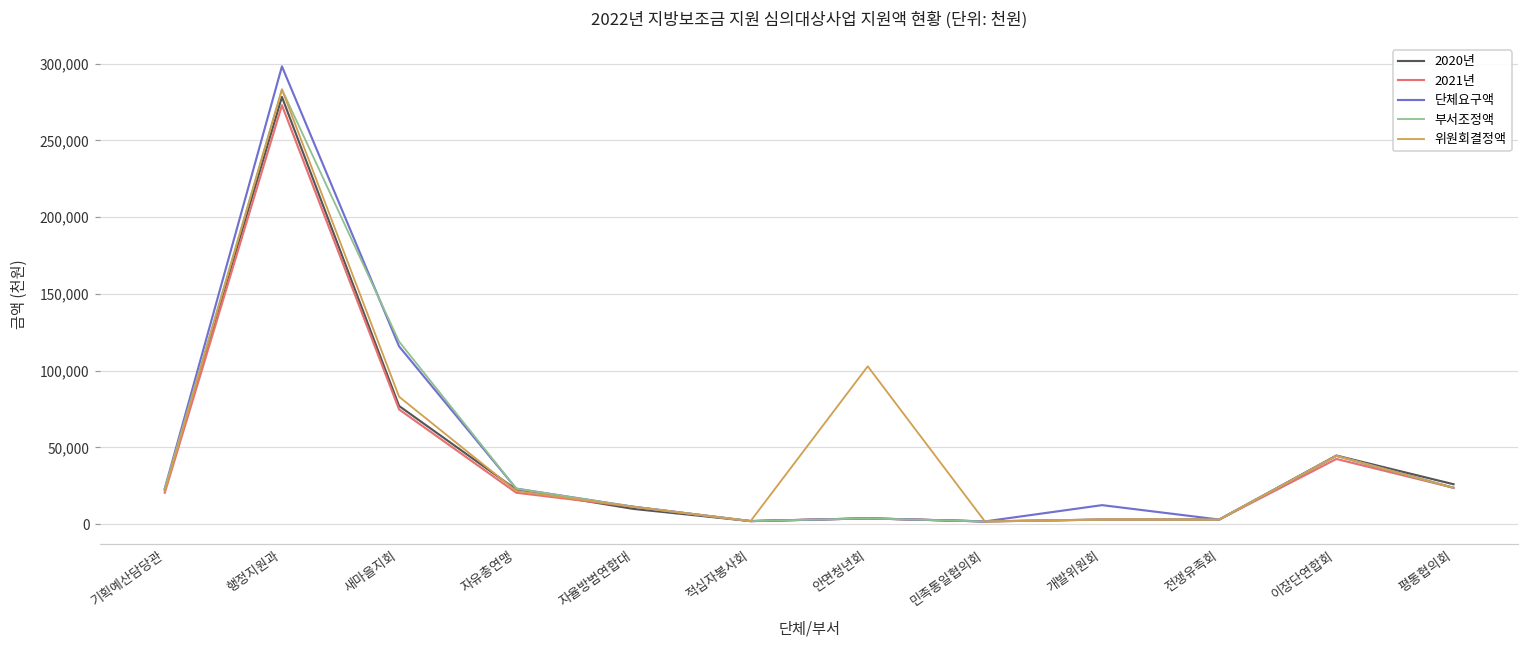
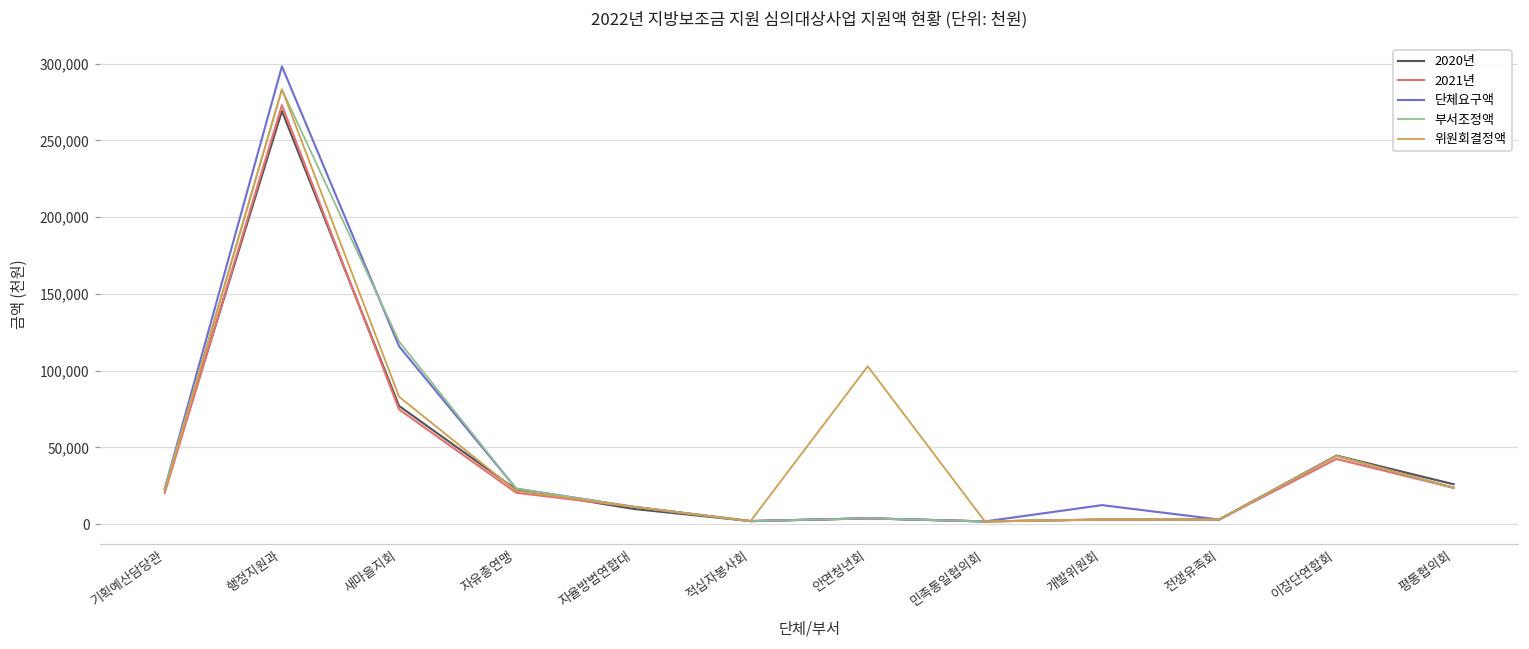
  {
    "2020년": {
-     "행정지원과": "278,000",
+     "행정지원과": "269,000",
      "새마을지회": "77,000",
      "평통협의회": "26,000"
    },
    "2021년": {
      "행정지원과": "273,000",
      "새마을지회": "75,000",
      "이장단연합회": "42,000"
    },
    "단체요구액": {
      "행정지원과": "298,000",
      "새마을지회": "116,000",
      "개발위원회": "12,000"
    },
    "부서조정액": {
      "새마을지회": "119,000"
    },
    "위원회결정액": {
      "새마을지회": "83,000",
      "안면청년회": "103,000"
    }
  }
